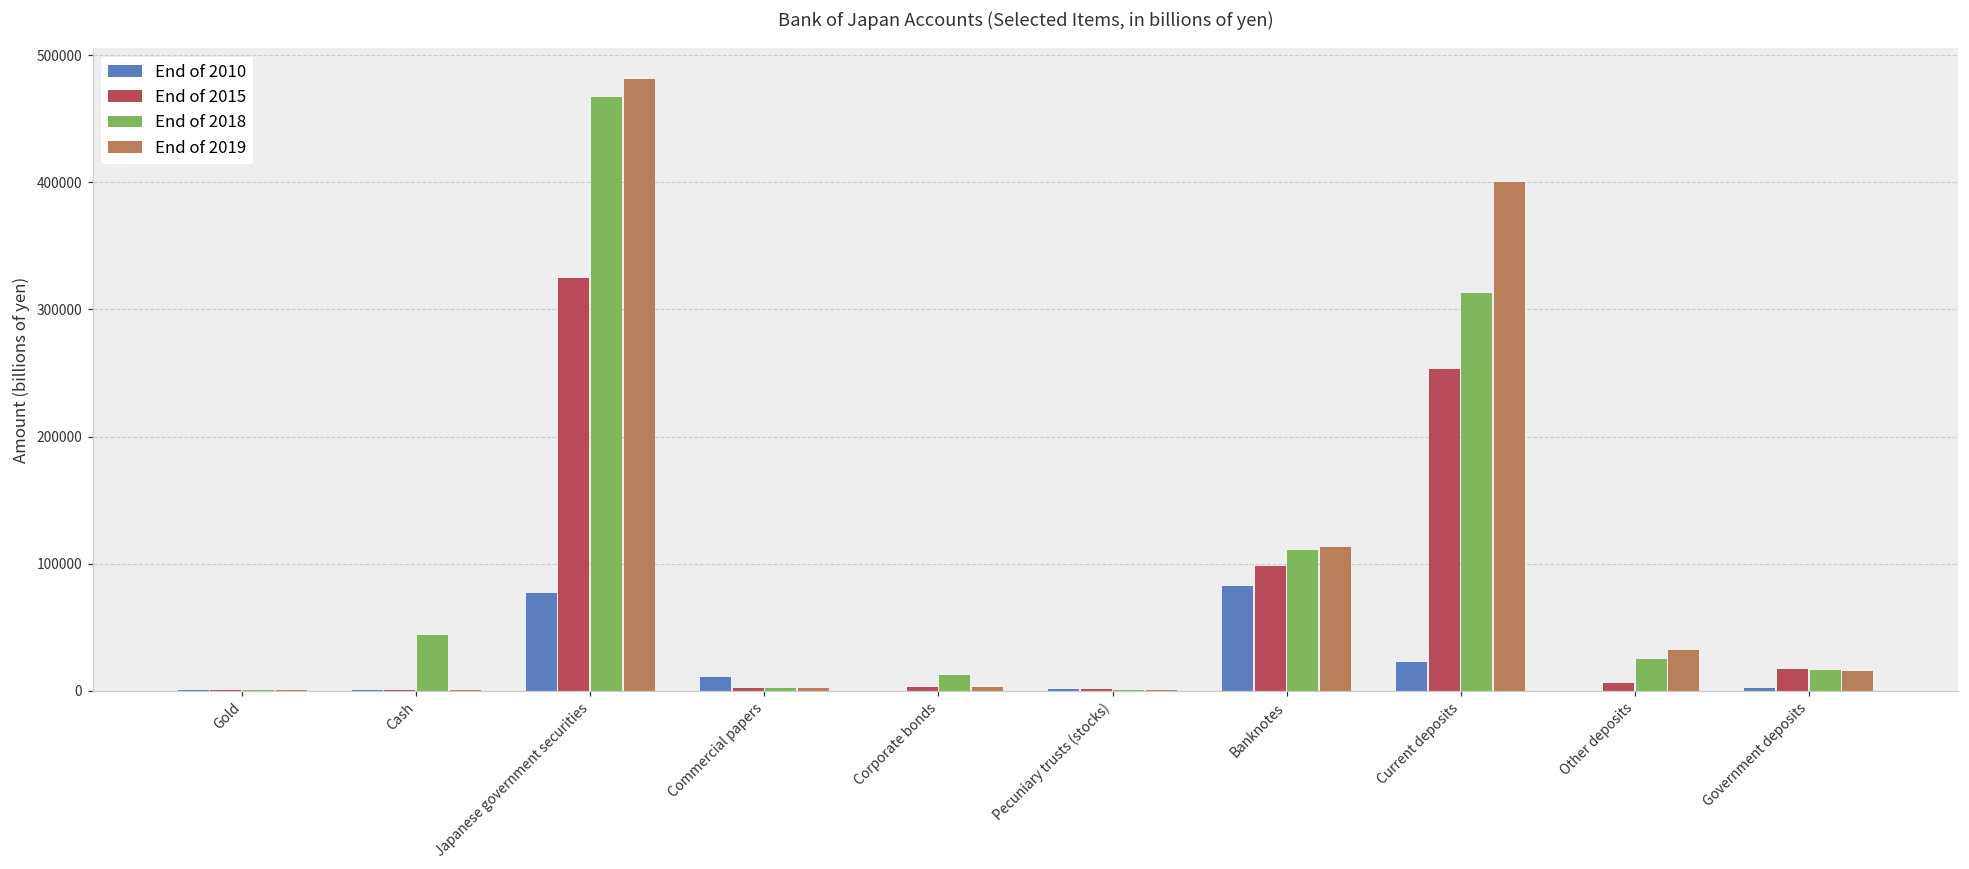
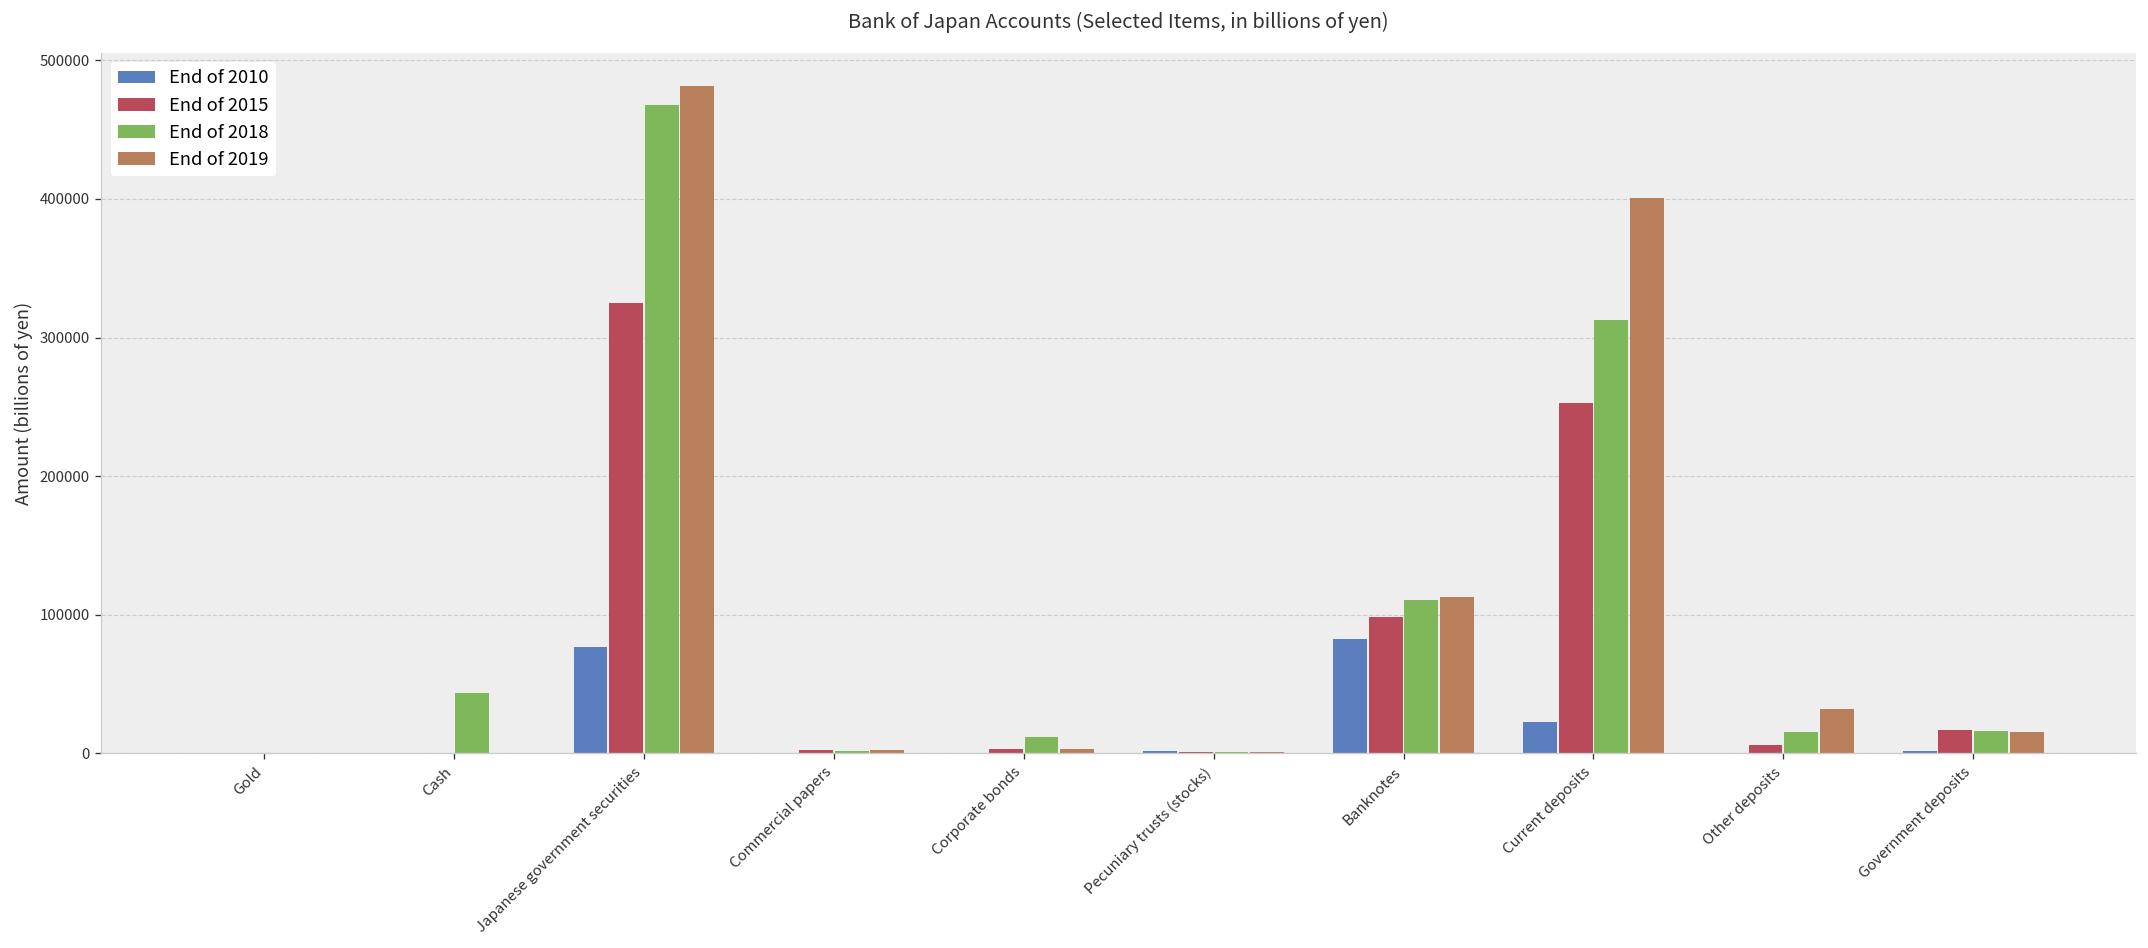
  {
    "End of 2010": {
      "Japanese government securities": 77000,
-     "Commercial papers": 11000,
+     "Commercial papers": 0,
      "Banknotes": 82000,
      "Current deposits": 23000
    },
    "End of 2018": {
      "Cash": 44000,
      "Japanese government securities": 468000,
      "Corporate bonds": 12000,
      "Banknotes": 110000,
      "Current deposits": 313000,
-     "Other deposits": 25000,
+     "Other deposits": 15000,
      "Government deposits": 16000
    }
  }
